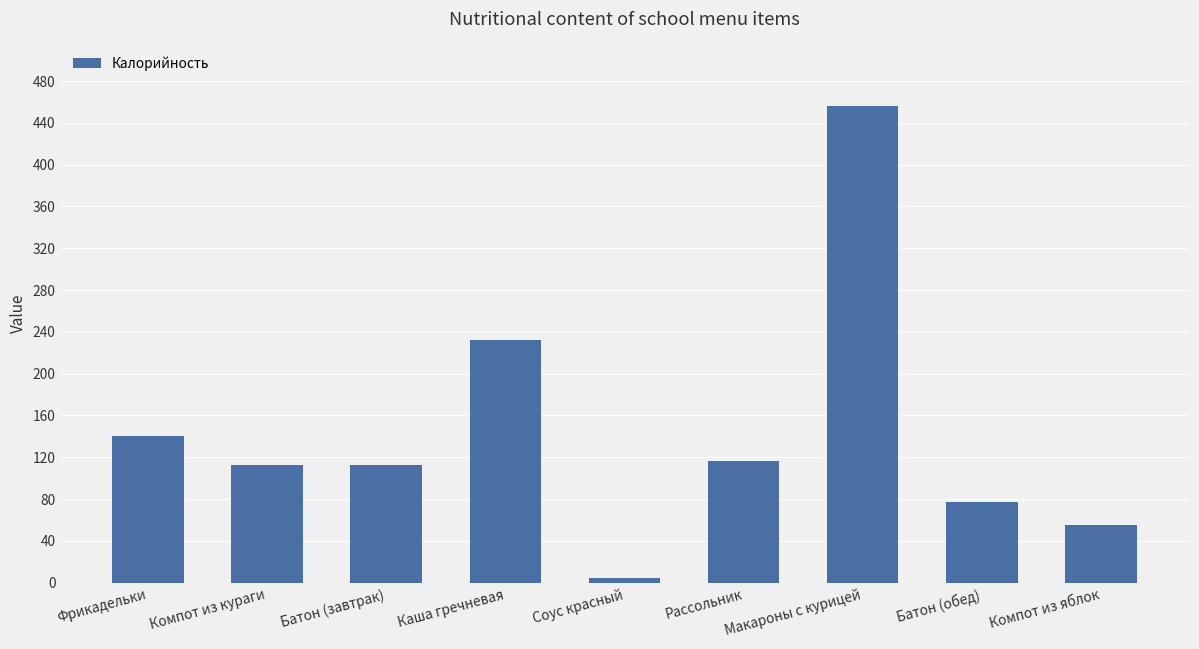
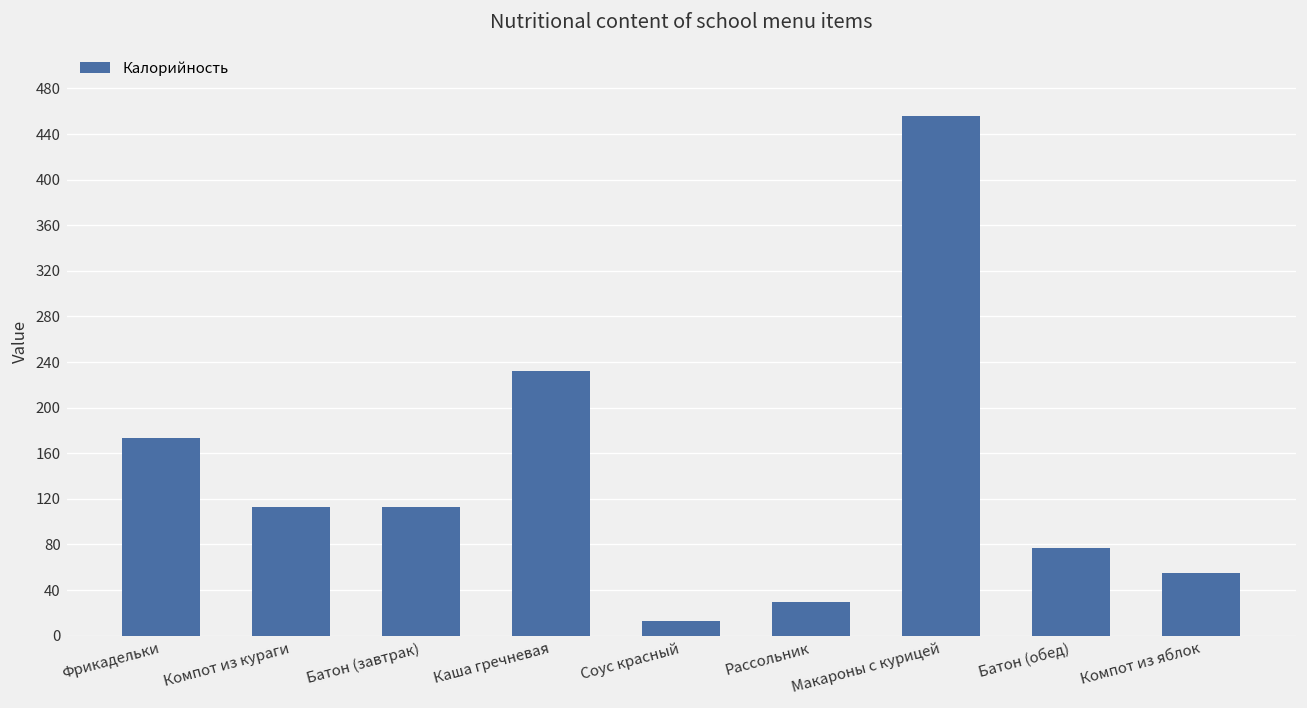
  {
-   "Фрикадельки": 140,
+   "Фрикадельки": 170,
    "Компот из кураги": 110,
    "Батон (завтрак)": 110,
    "Каша гречневая": 230,
-   "Соус красный": 0,
-   "Рассольник": 120,
+   "Соус красный": 10,
+   "Рассольник": 30,
    "Макароны с курицей": 460,
    "Батон (обед)": 80,
    "Компот из яблок": 50
  }
